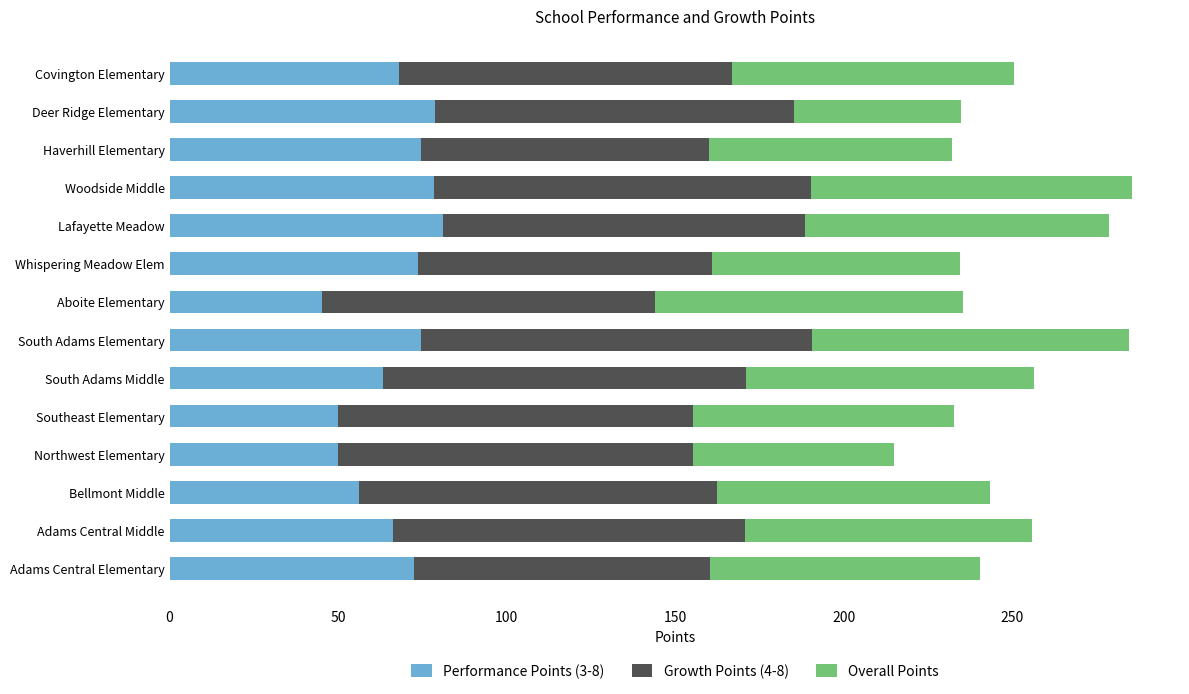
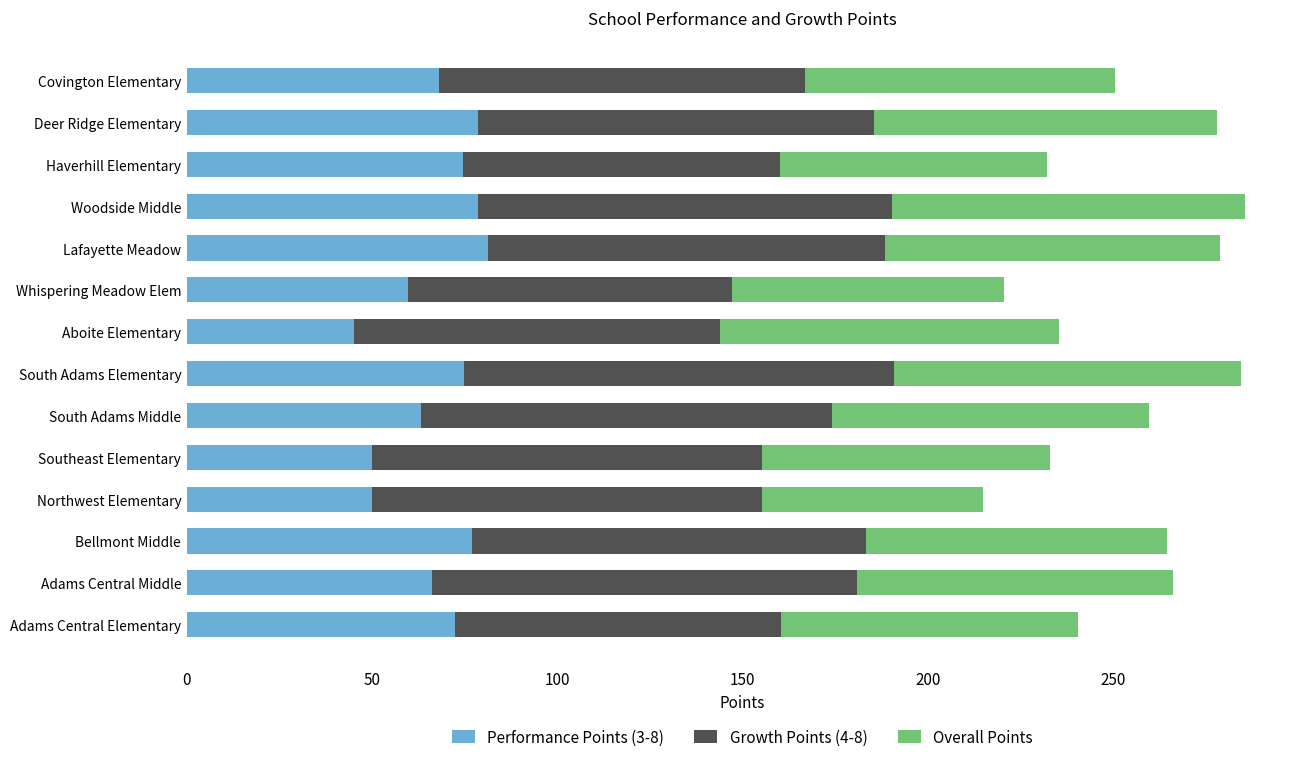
  {
    "Performance Points (3-8)": {
      "Covington Elementary": 68,
      "Deer Ridge Elementary": 79,
      "Haverhill Elementary": 75,
      "Woodside Middle": 79,
      "Lafayette Meadow": 81,
-     "Whispering Meadow Elem": 74,
+     "Whispering Meadow Elem": 60,
      "Aboite Elementary": 45,
      "South Adams Elementary": 75,
      "South Adams Middle": 63,
      "Southeast Elementary": 50,
      "Northwest Elementary": 50,
-     "Bellmont Middle": 56,
+     "Bellmont Middle": 77,
      "Adams Central Middle": 66,
      "Adams Central Elementary": 72
    },
    "Growth Points (4-8)": {
      "Covington Elementary": 99,
      "Deer Ridge Elementary": 107,
      "Haverhill Elementary": 86,
      "Woodside Middle": 112,
      "Lafayette Meadow": 107,
      "Whispering Meadow Elem": 87,
      "Aboite Elementary": 99,
      "South Adams Elementary": 116,
-     "South Adams Middle": 108,
+     "South Adams Middle": 111,
      "Southeast Elementary": 105,
      "Northwest Elementary": 105,
      "Bellmont Middle": 106,
-     "Adams Central Middle": 104,
+     "Adams Central Middle": 115,
      "Adams Central Elementary": 88
    },
    "Overall Points": {
      "Covington Elementary": 84,
-     "Deer Ridge Elementary": 50,
+     "Deer Ridge Elementary": 93,
      "Haverhill Elementary": 72,
      "Woodside Middle": 95,
      "Lafayette Meadow": 90,
      "Whispering Meadow Elem": 74,
      "Aboite Elementary": 92,
      "South Adams Elementary": 94,
      "South Adams Middle": 86,
      "Southeast Elementary": 78,
      "Northwest Elementary": 60,
      "Bellmont Middle": 81,
      "Adams Central Middle": 85,
      "Adams Central Elementary": 80
    }
  }
